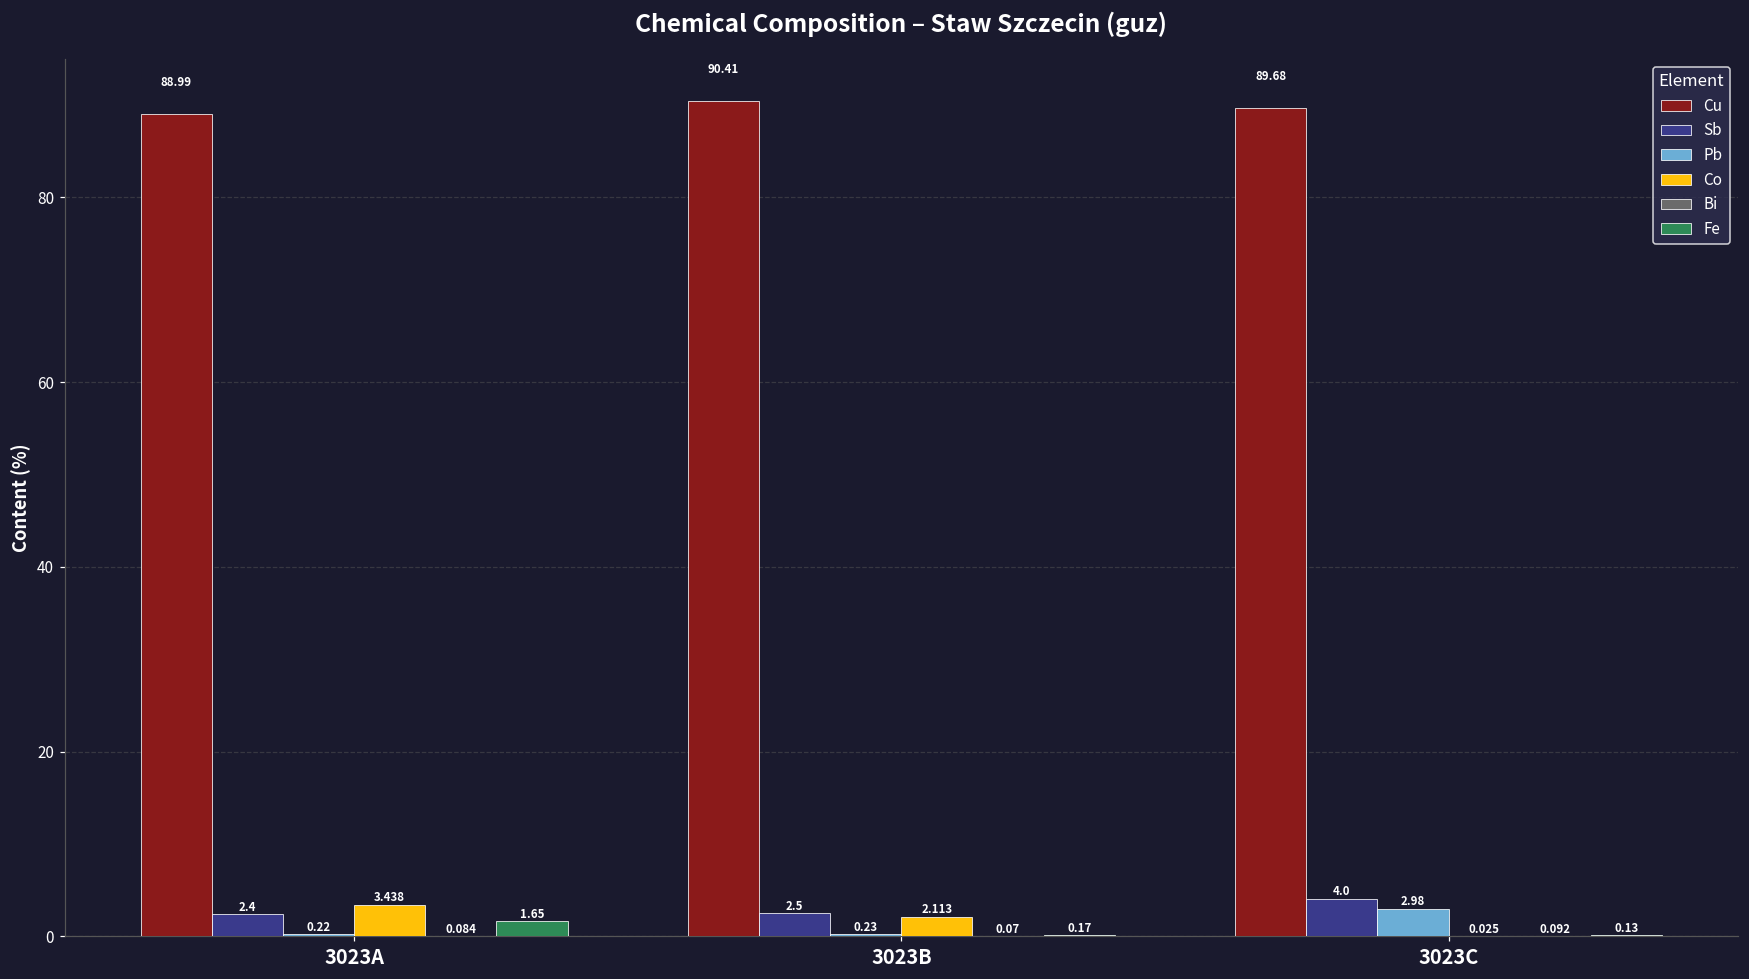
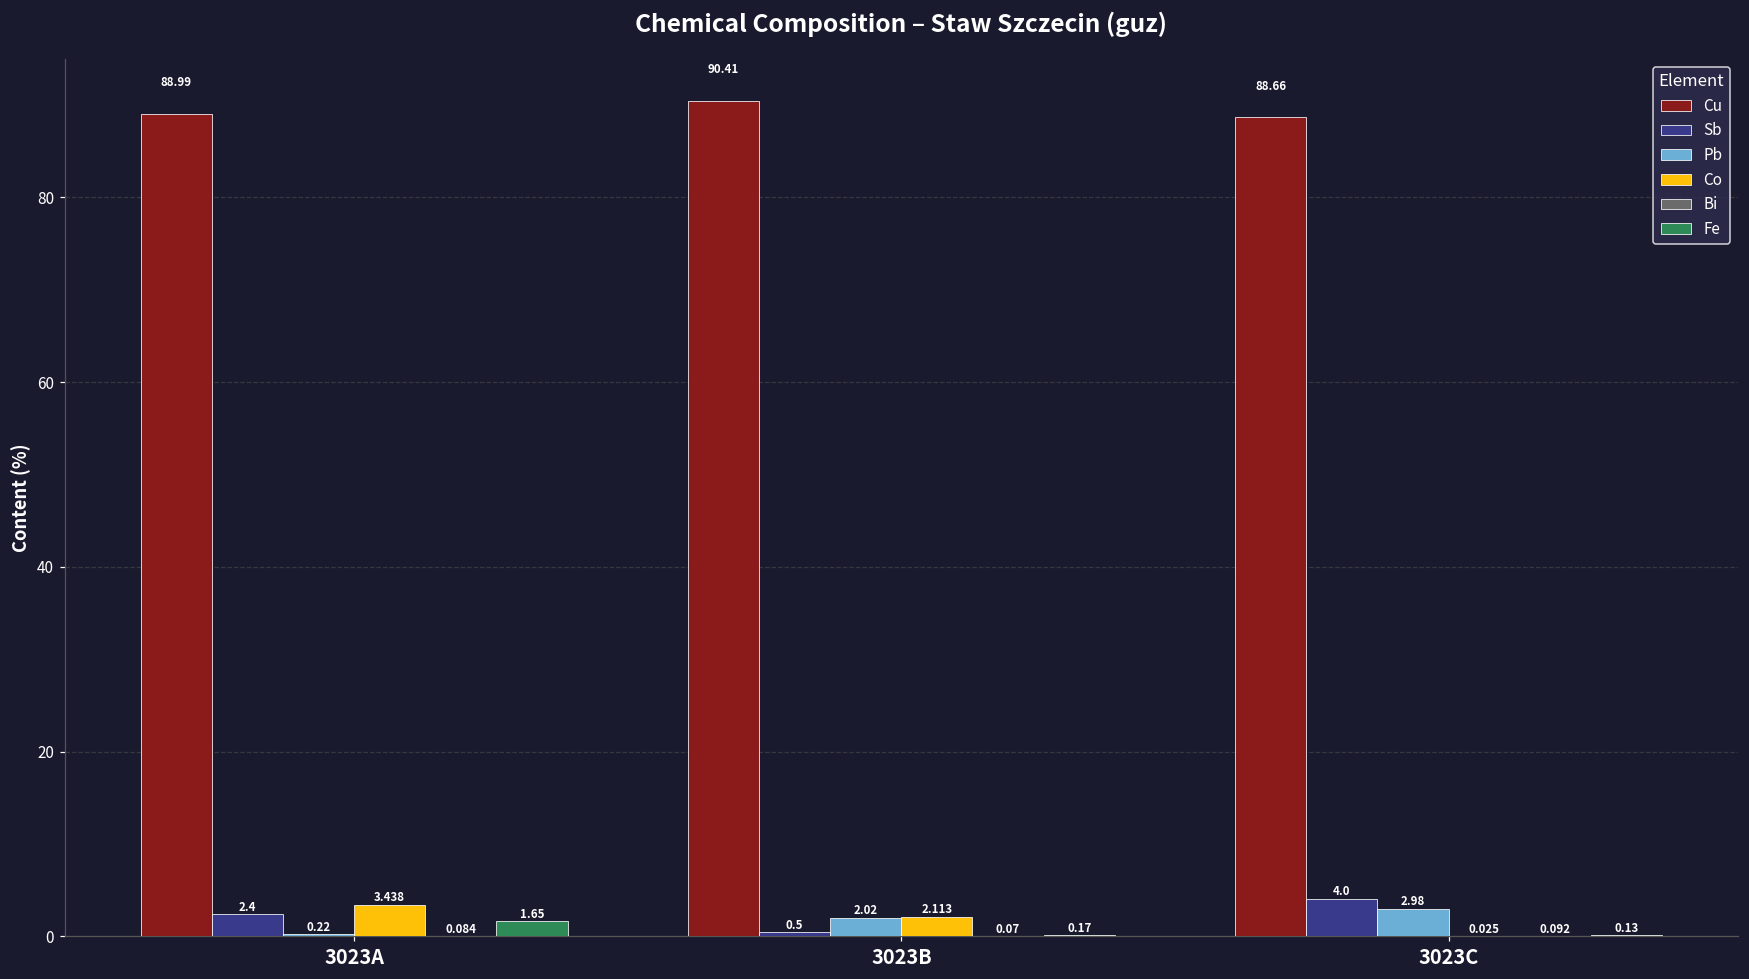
  {
    "Cu": {
      "3023A": 88.99,
      "3023B": 90.41,
-     "3023C": 89.68
+     "3023C": 88.66
    },
    "Sb": {
      "3023A": 2.4,
-     "3023B": 2.5,
+     "3023B": 0.5,
      "3023C": 4.0
    },
    "Pb": {
      "3023A": 0.22,
-     "3023B": 0.23,
+     "3023B": 2.02,
      "3023C": 2.98
    },
    "Co": {
      "3023A": 3.438,
      "3023B": 2.113,
      "3023C": 0.025
    },
    "Bi": {
      "3023A": 0.084,
      "3023B": 0.07,
      "3023C": 0.092
    },
    "Fe": {
      "3023A": 1.65,
      "3023B": 0.17,
      "3023C": 0.13
    }
  }
